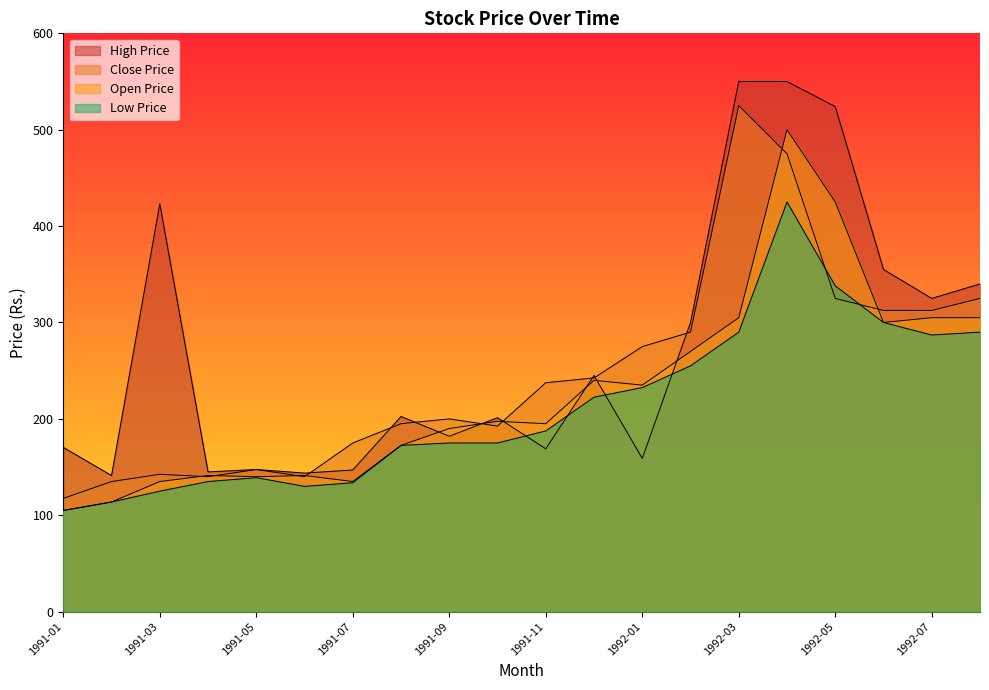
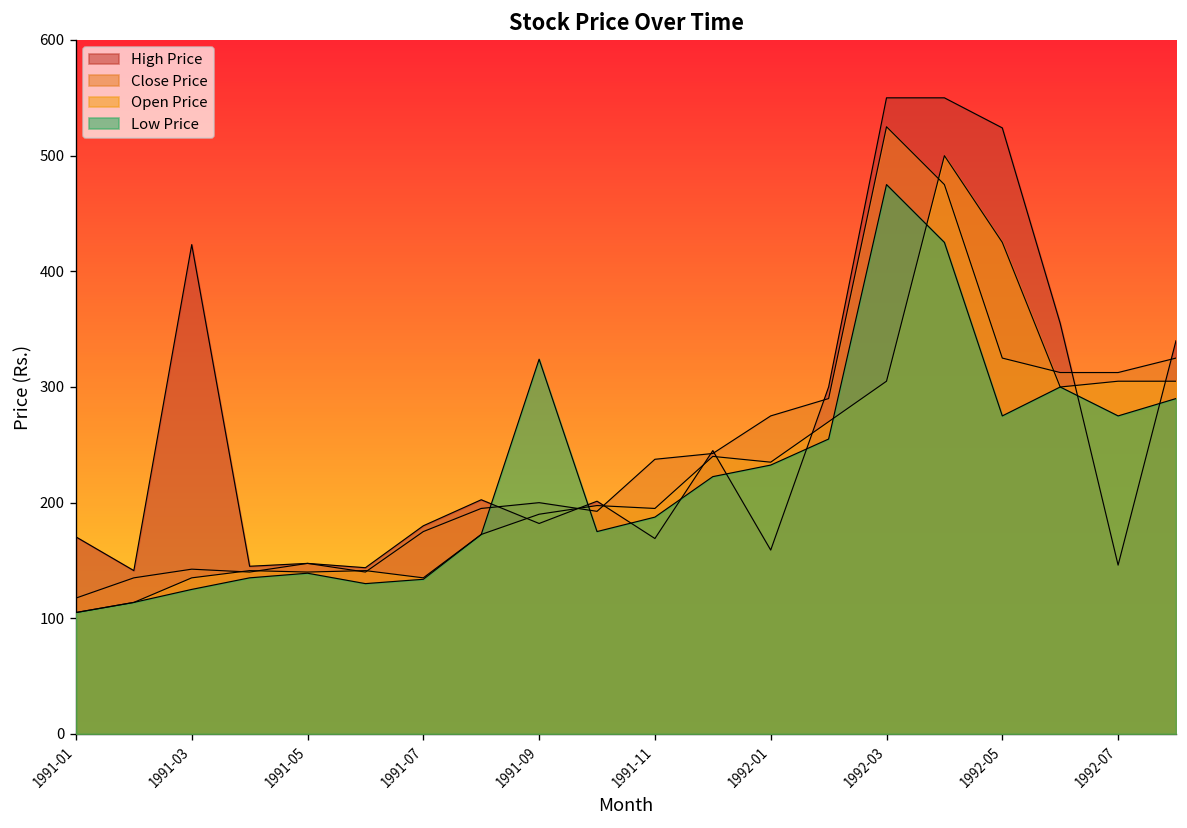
  {
    "High Price": {
      "1991-01": 170,
      "1991-03": 420,
-     "1991-07": 150,
+     "1991-07": 180,
      "1991-09": 180,
      "1991-11": 170,
      "1992-01": 160,
      "1992-03": 550,
      "1992-05": 520,
-     "1992-07": 330
+     "1992-07": 150
    },
    "Low Price": {
      "1991-03": 130,
-     "1991-09": 180,
+     "1991-09": 320,
      "1991-11": 190,
-     "1992-03": 290,
-     "1992-05": 340,
-     "1992-07": 290
+     "1992-03": 480,
+     "1992-05": 280,
+     "1992-07": 280
    }
  }
